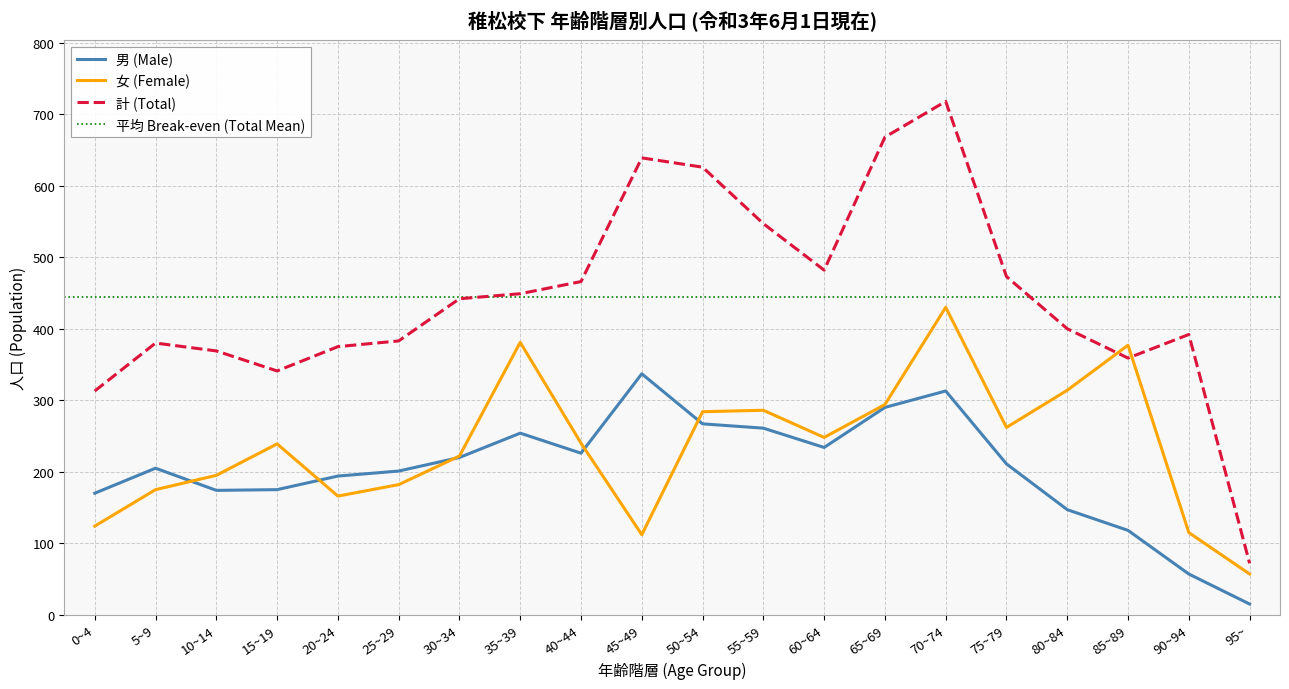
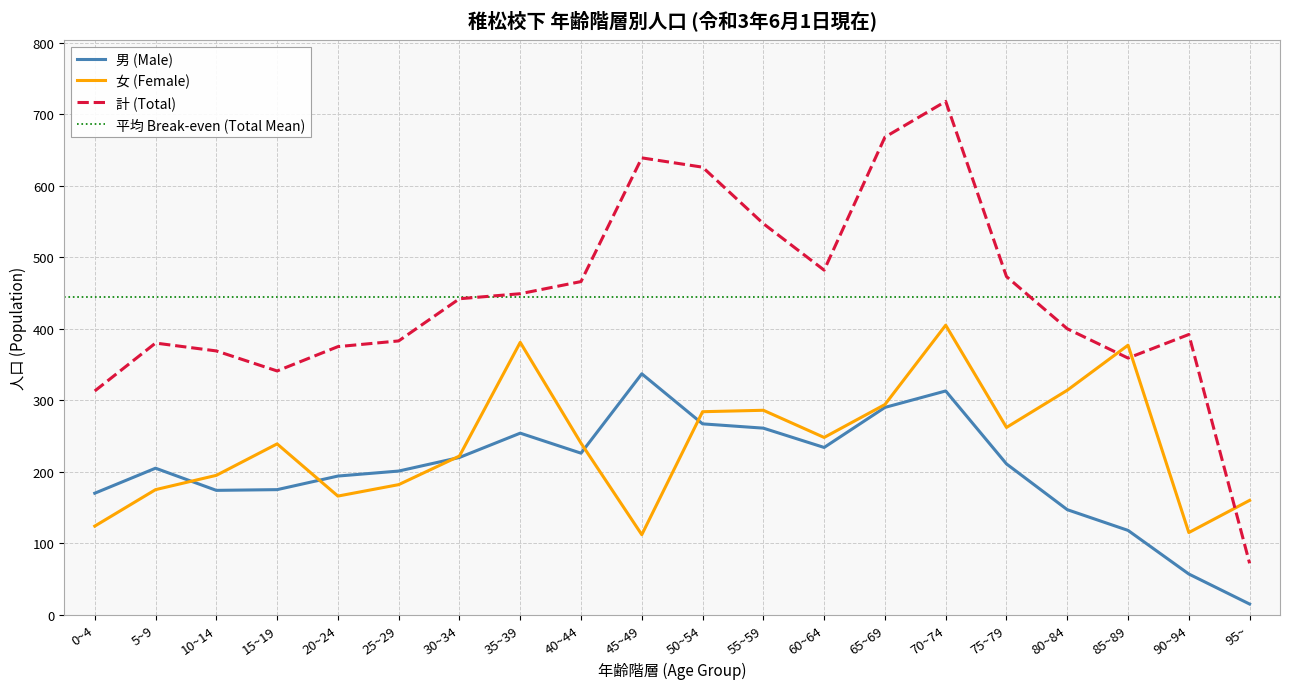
  {
    "男 (Male)": {
      "0~4": 170,
      "5~9": 210,
      "10~14": 170,
      "15~19": 180,
      "20~24": 190,
      "25~29": 200,
      "35~39": 250,
      "40~44": 230,
      "45~49": 340,
      "50~54": 270,
      "55~59": 260,
      "60~64": 230,
      "65~69": 290,
      "70~74": 310,
      "75~79": 210,
      "80~84": 150,
      "85~89": 120,
      "90~94": 60,
      "95~": 20
    },
    "女 (Female)": {
      "0~4": 120,
      "5~9": 180,
      "10~14": 200,
      "15~19": 240,
      "20~24": 170,
      "25~29": 180,
      "35~39": 380,
      "40~44": 240,
      "45~49": 110,
      "50~54": 280,
      "55~59": 290,
      "60~64": 250,
      "65~69": 290,
-     "70~74": 430,
+     "70~74": 410,
      "75~79": 260,
      "80~84": 310,
      "85~89": 380,
      "90~94": 120,
-     "95~": 60
+     "95~": 160
    },
    "計 (Total)": {
      "0~4": 310,
      "5~9": 380,
      "10~14": 370,
      "15~19": 340,
      "20~24": 380,
      "25~29": 380,
      "30~34": 440,
      "35~39": 450,
      "40~44": 470,
      "45~49": 640,
      "50~54": 630,
      "55~59": 550,
      "60~64": 480,
      "65~69": 670,
      "70~74": 720,
      "75~79": 470,
      "80~84": 400,
      "85~89": 360,
      "90~94": 390,
      "95~": 70
    }
  }
